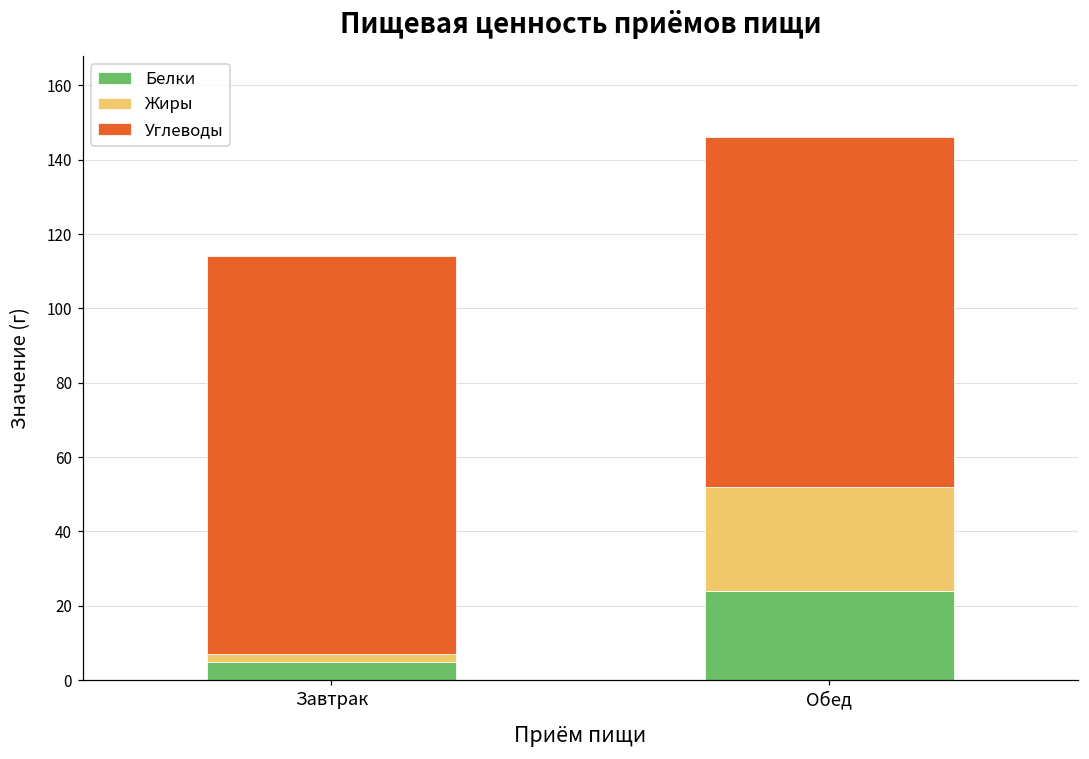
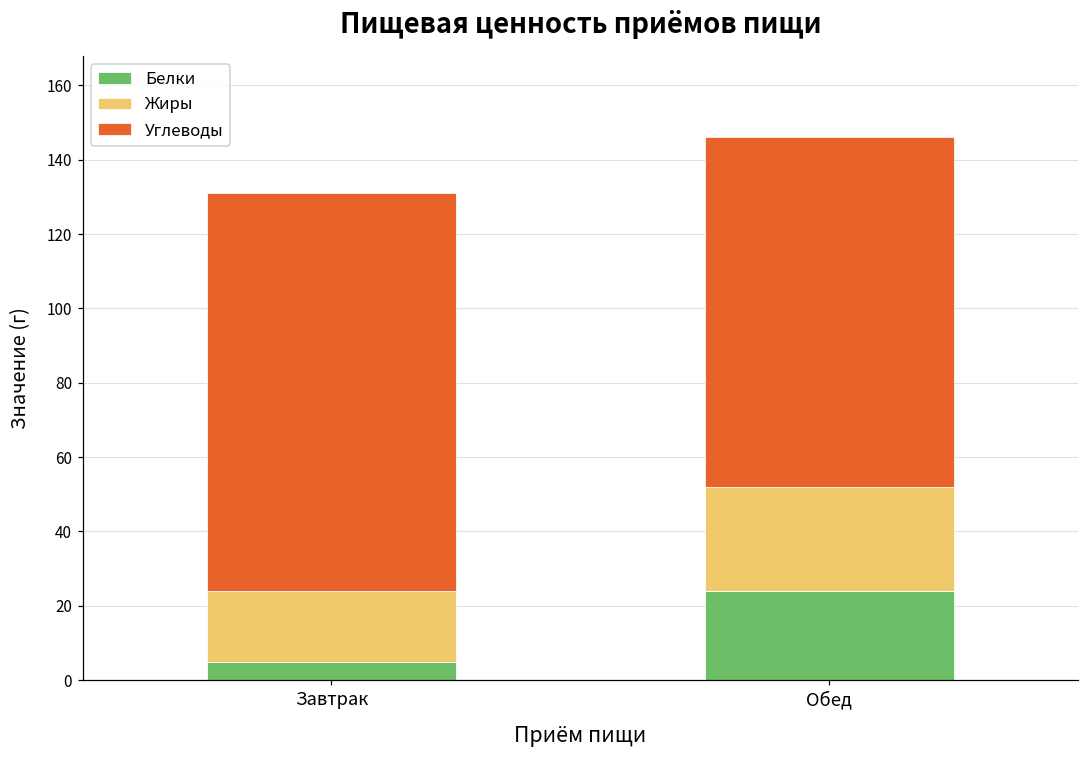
  {
    "Белки": {
      "Завтрак": 5,
      "Обед": 24
    },
    "Жиры": {
-     "Завтрак": 2,
+     "Завтрак": 19,
      "Обед": 28
    },
    "Углеводы": {
      "Завтрак": 107,
      "Обед": 94
    }
  }
